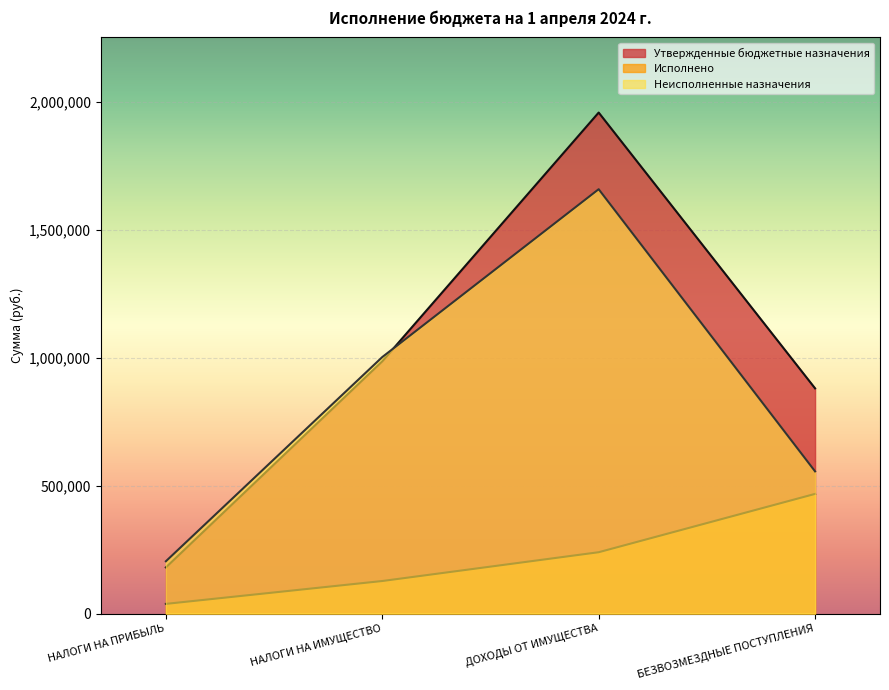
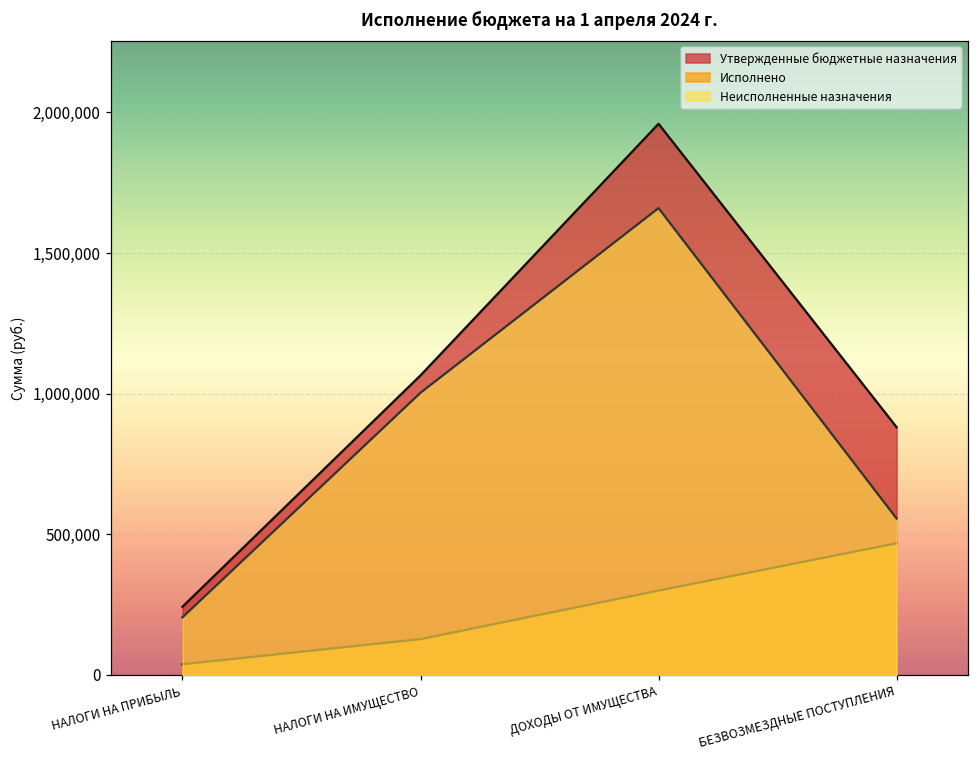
  {
    "Утвержденные бюджетные назначения": {
-     "НАЛОГИ НА ПРИБЫЛЬ": "180,000",
-     "НАЛОГИ НА ИМУЩЕСТВО": "990,000",
+     "НАЛОГИ НА ПРИБЫЛЬ": "240,000",
+     "НАЛОГИ НА ИМУЩЕСТВО": "1,060,000",
      "ДОХОДЫ ОТ ИМУЩЕСТВА": "1,960,000",
      "БЕЗВОЗМЕЗДНЫЕ ПОСТУПЛЕНИЯ": "880,000"
    },
    "Исполнено": {
      "НАЛОГИ НА ПРИБЫЛЬ": "40,000",
      "НАЛОГИ НА ИМУЩЕСТВО": "130,000",
-     "ДОХОДЫ ОТ ИМУЩЕСТВА": "240,000",
+     "ДОХОДЫ ОТ ИМУЩЕСТВА": "300,000",
      "БЕЗВОЗМЕЗДНЫЕ ПОСТУПЛЕНИЯ": "470,000"
    },
    "Неисполненные назначения": {
      "НАЛОГИ НА ПРИБЫЛЬ": "200,000",
      "НАЛОГИ НА ИМУЩЕСТВО": "1,000,000",
      "ДОХОДЫ ОТ ИМУЩЕСТВА": "1,660,000",
      "БЕЗВОЗМЕЗДНЫЕ ПОСТУПЛЕНИЯ": "560,000"
    }
  }
